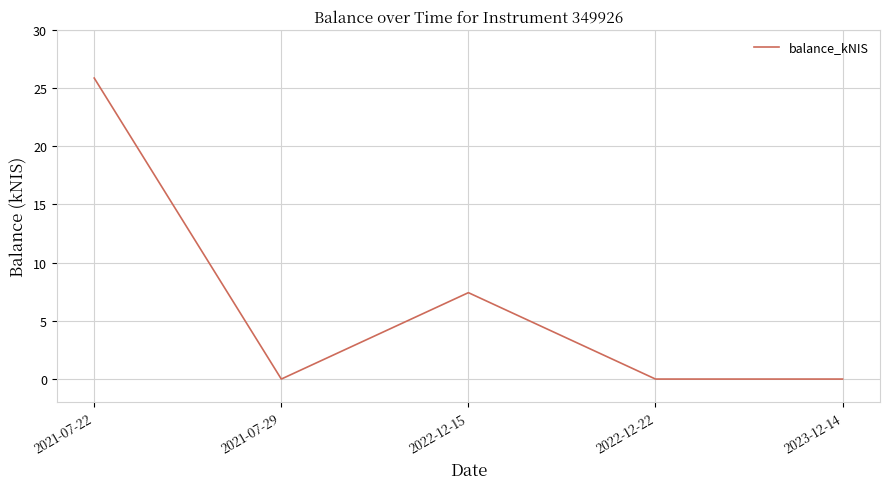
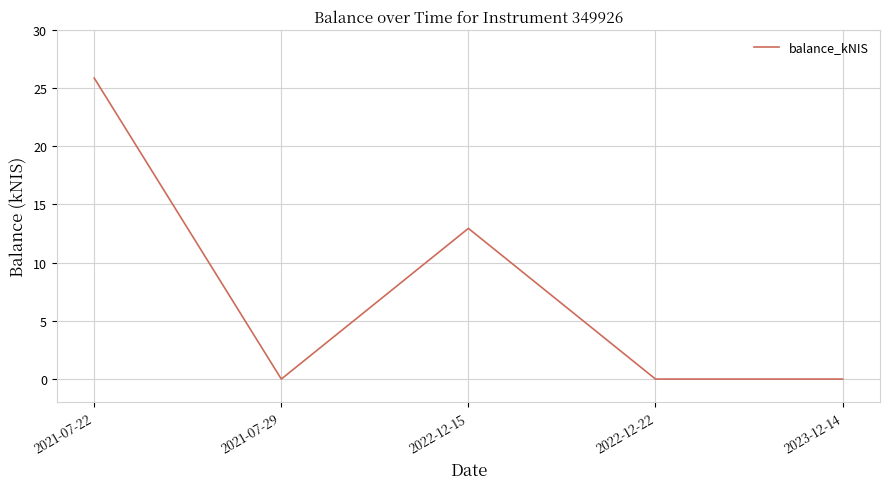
  {
    "2021-07-22": 25.9,
    "2021-07-29": 0.0,
-   "2022-12-15": 7.4,
+   "2022-12-15": 12.9,
    "2022-12-22": 0.0,
    "2023-12-14": 0.0
  }
